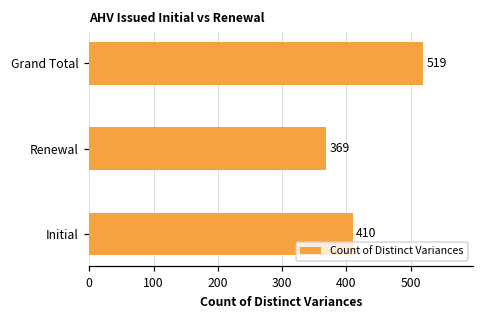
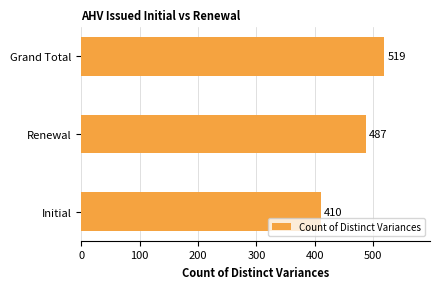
  {
    "Grand Total": 519,
-   "Renewal": 369,
+   "Renewal": 487,
    "Initial": 410
  }
